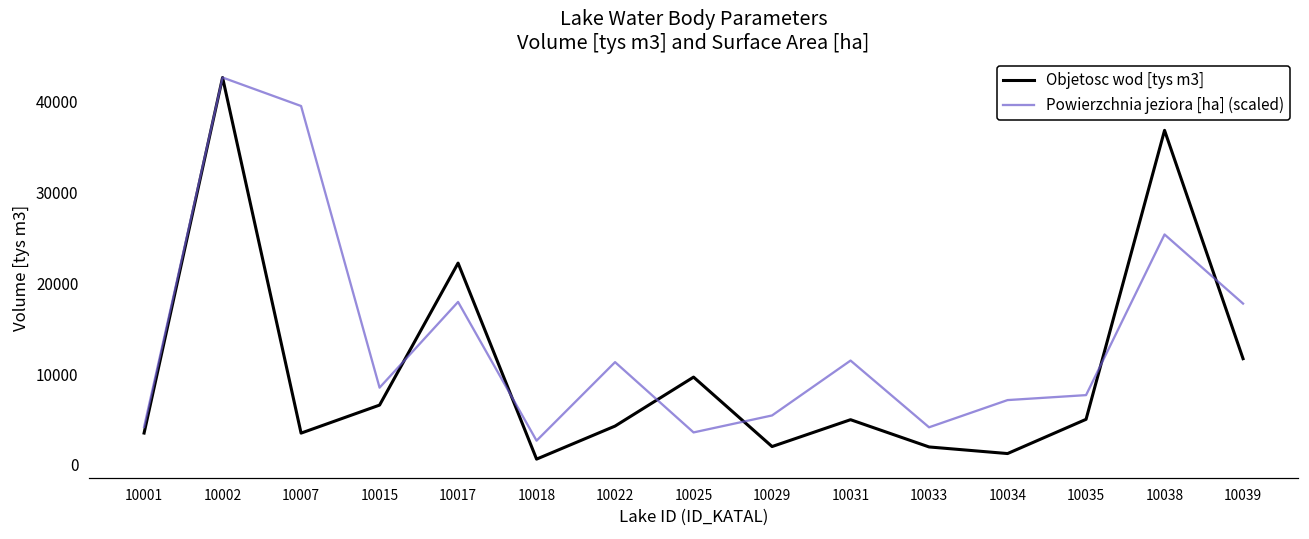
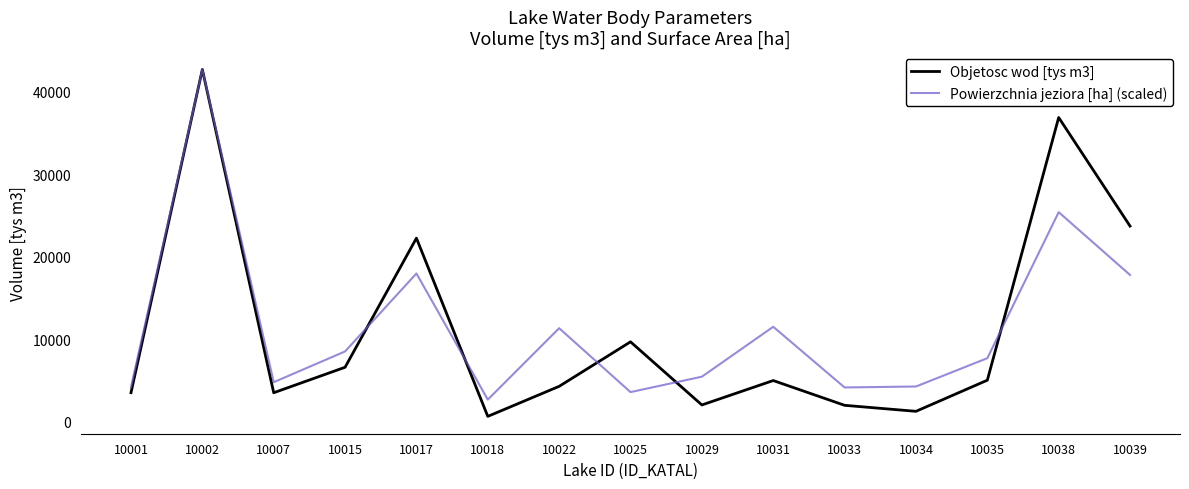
  {
    "Objetosc wod [tys m3]": {
      "10001": 4000,
      "10007": 4000,
      "10015": 7000,
      "10017": 22000,
      "10018": 1000,
      "10022": 4000,
      "10025": 10000,
      "10029": 2000,
      "10031": 5000,
      "10033": 2000,
      "10034": 1000,
      "10035": 5000,
      "10038": 37000,
-     "10039": 12000
+     "10039": 24000
    },
    "Powierzchnia jeziora [ha] (scaled)": {
      "10001": 4000,
-     "10007": 40000,
+     "10007": 5000,
      "10015": 9000,
      "10017": 18000,
      "10018": 3000,
      "10022": 11000,
      "10025": 4000,
      "10029": 5000,
      "10031": 11000,
      "10033": 4000,
-     "10034": 7000,
+     "10034": 4000,
      "10035": 8000,
      "10038": 25000,
      "10039": 18000
    }
  }
